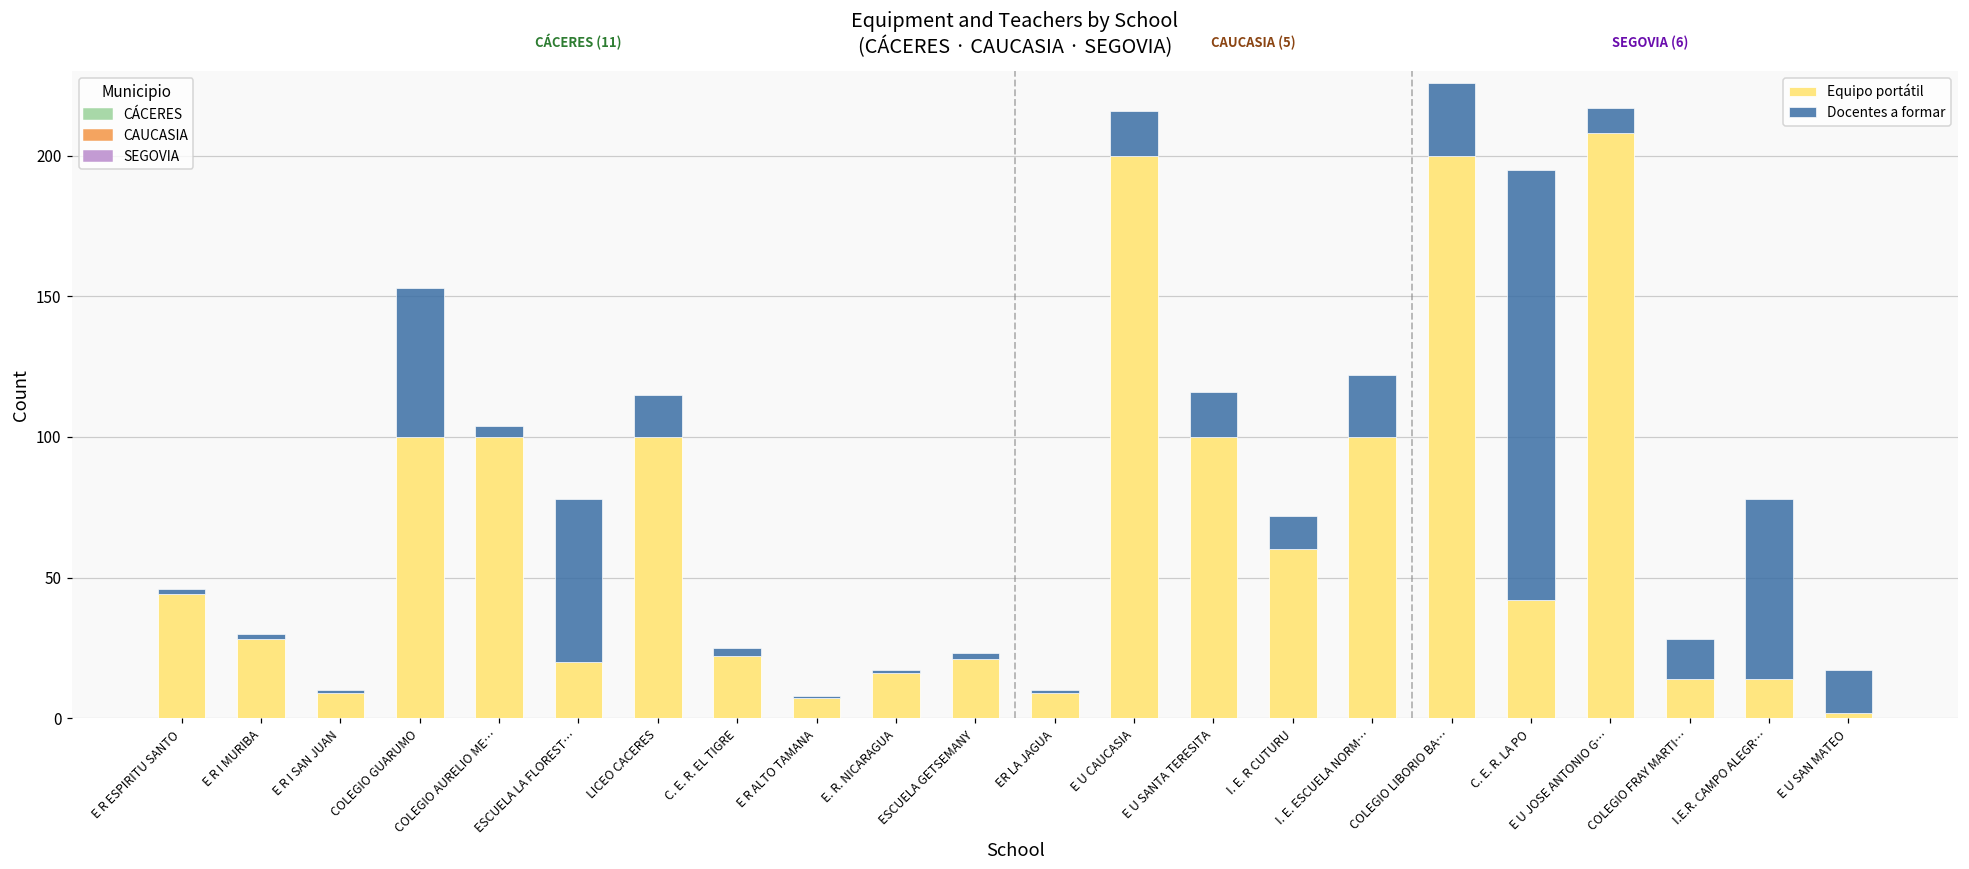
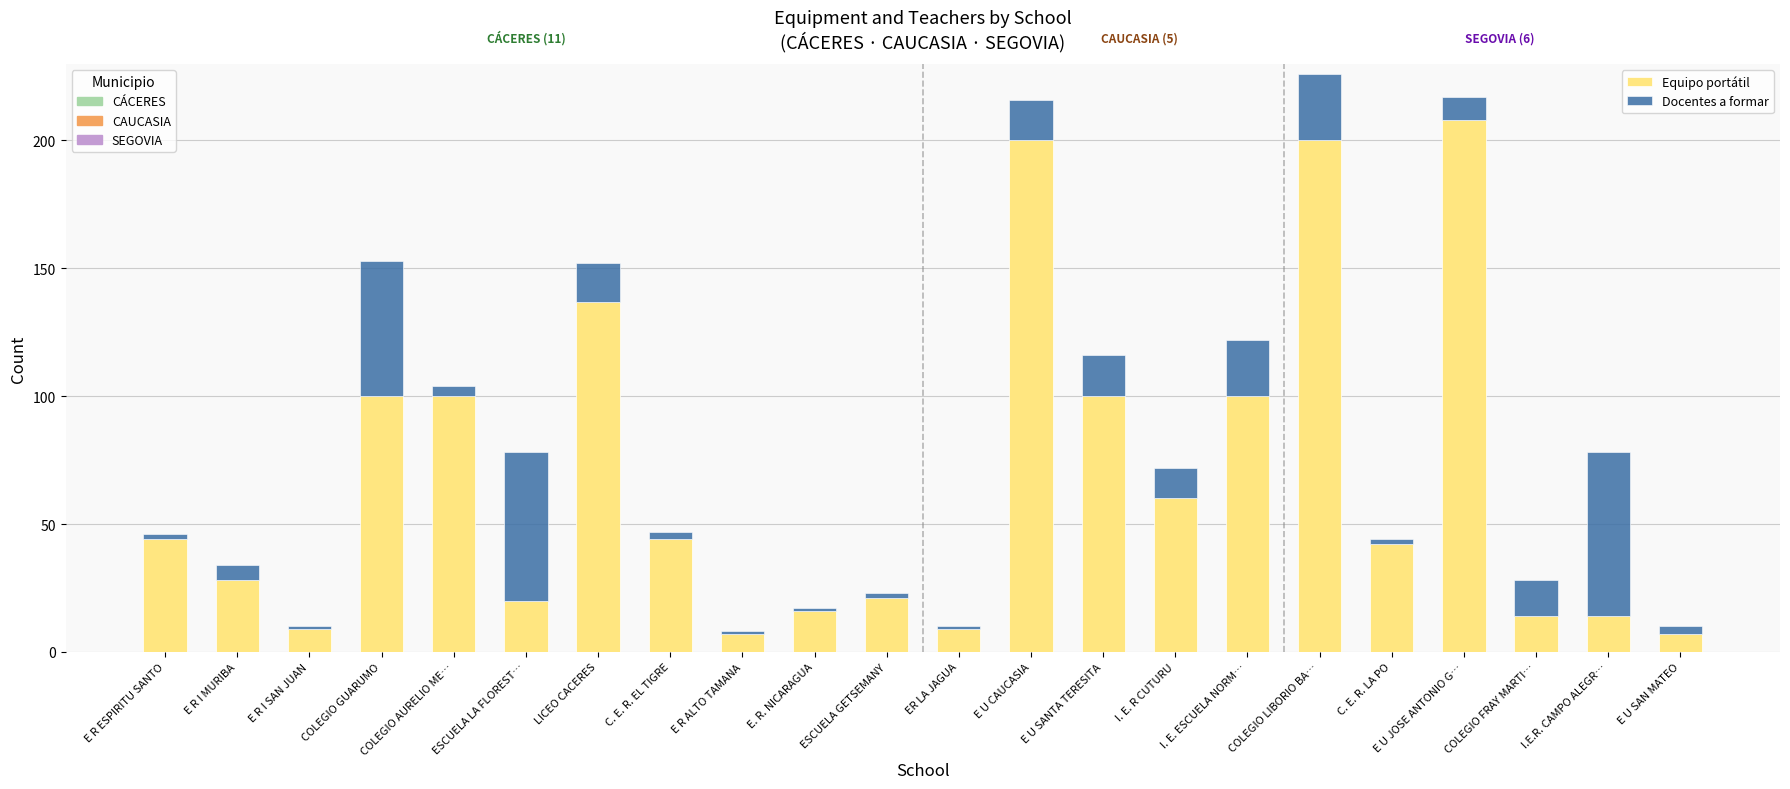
  {
    "Equipo portátil": {
      "E R ESPIRITU SANTO": 44,
      "E R I MURIBA": 28,
      "E R I SAN JUAN": 9,
      "COLEGIO GUARUMO": 100,
      "COLEGIO AURELIO ME…": 100,
      "ESCUELA LA FLOREST…": 20,
-     "LICEO CACERES": 100,
-     "C. E. R. EL TIGRE": 22,
+     "LICEO CACERES": 137,
+     "C. E. R. EL TIGRE": 44,
      "E R ALTO TAMANA": 7,
      "E. R. NICARAGUA": 16,
      "ESCUELA GETSEMANY": 21,
      "ER LA JAGUA": 9,
      "E U CAUCASIA": 200,
      "E U SANTA TERESITA": 100,
      "I. E. R CUTURU": 60,
      "I. E. ESCUELA NORM…": 100,
      "COLEGIO LIBORIO BA…": 200,
      "C. E. R. LA PO": 42,
      "E U JOSE ANTONIO G…": 208,
      "COLEGIO FRAY MARTI…": 14,
      "I.E.R. CAMPO ALEGR…": 14,
-     "E U SAN MATEO": 2
+     "E U SAN MATEO": 7
    },
    "Docentes a formar": {
      "E R ESPIRITU SANTO": 2,
-     "E R I MURIBA": 2,
+     "E R I MURIBA": 6,
      "E R I SAN JUAN": 1,
      "COLEGIO GUARUMO": 53,
      "COLEGIO AURELIO ME…": 4,
      "ESCUELA LA FLOREST…": 58,
      "LICEO CACERES": 15,
      "C. E. R. EL TIGRE": 3,
      "E R ALTO TAMANA": 1,
      "E. R. NICARAGUA": 1,
      "ESCUELA GETSEMANY": 2,
      "ER LA JAGUA": 1,
      "E U CAUCASIA": 16,
      "E U SANTA TERESITA": 16,
      "I. E. R CUTURU": 12,
      "I. E. ESCUELA NORM…": 22,
      "COLEGIO LIBORIO BA…": 26,
-     "C. E. R. LA PO": 153,
+     "C. E. R. LA PO": 2,
      "E U JOSE ANTONIO G…": 9,
      "COLEGIO FRAY MARTI…": 14,
      "I.E.R. CAMPO ALEGR…": 64,
-     "E U SAN MATEO": 15
+     "E U SAN MATEO": 3
    }
  }
